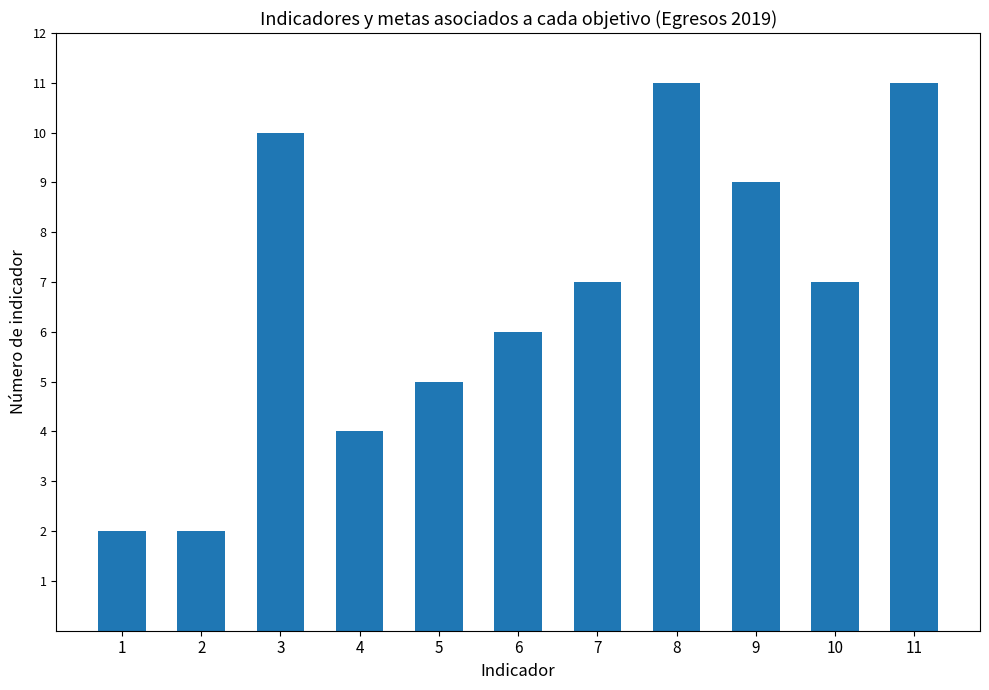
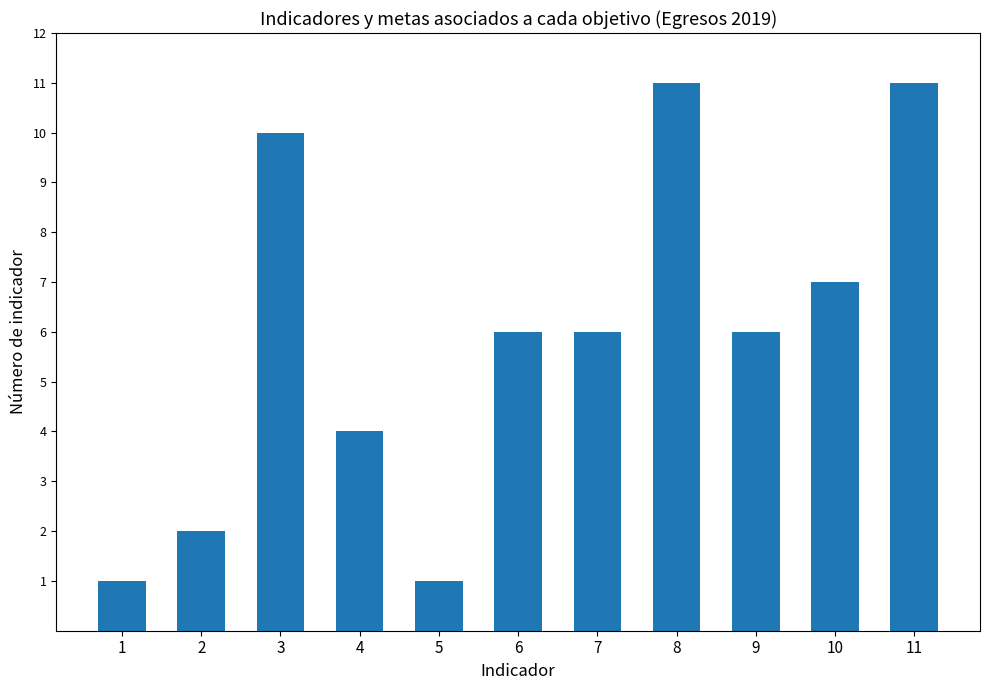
  {
-   "1": 2,
+   "1": 1,
    "2": 2,
    "3": 10,
    "4": 4,
-   "5": 5,
+   "5": 1,
    "6": 6,
-   "7": 7,
+   "7": 6,
    "8": 11,
-   "9": 9,
+   "9": 6,
    "10": 7,
    "11": 11
  }
